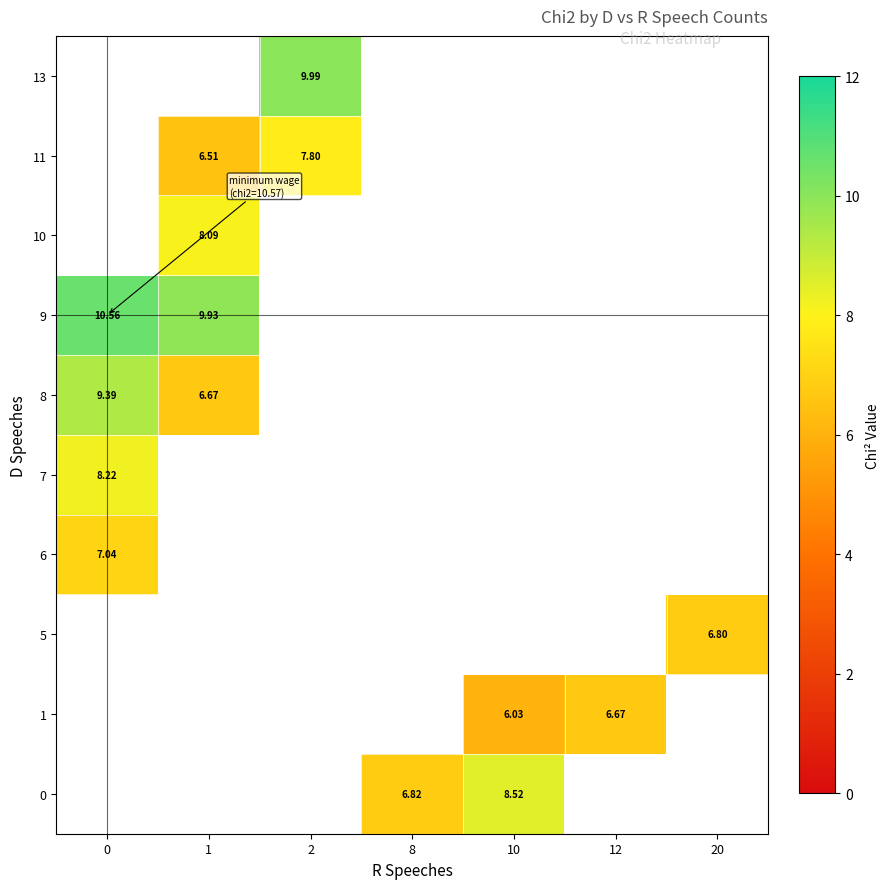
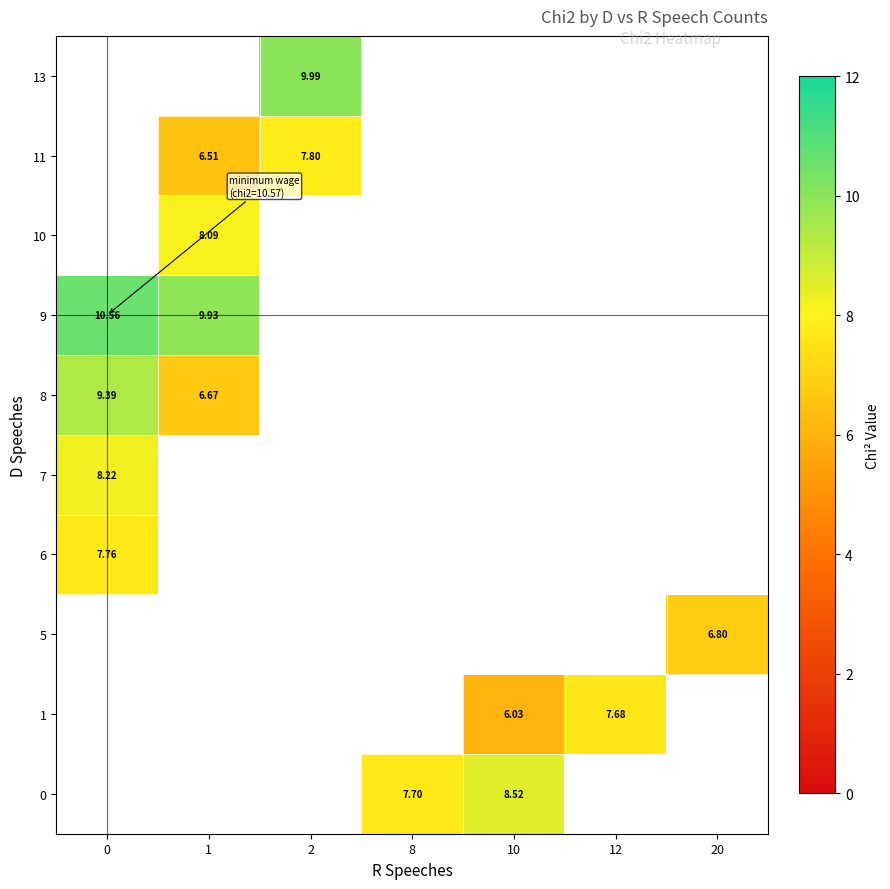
  {
    "13": {
      "2": 9.99
    },
    "11": {
      "1": 6.51,
      "2": 7.80
    },
    "9": {
      "0": 10.56
    },
    "8": {
      "0": 9.39,
      "1": 6.67
    },
    "7": {
      "0": 8.22
    },
    "6": {
-     "0": 7.04
+     "0": 7.76
    },
    "5": {
      "20": 6.80
    },
    "1": {
      "10": 6.03,
-     "12": 6.67
+     "12": 7.68
    },
    "0": {
-     "8": 6.82,
+     "8": 7.70,
      "10": 8.52
    }
  }
